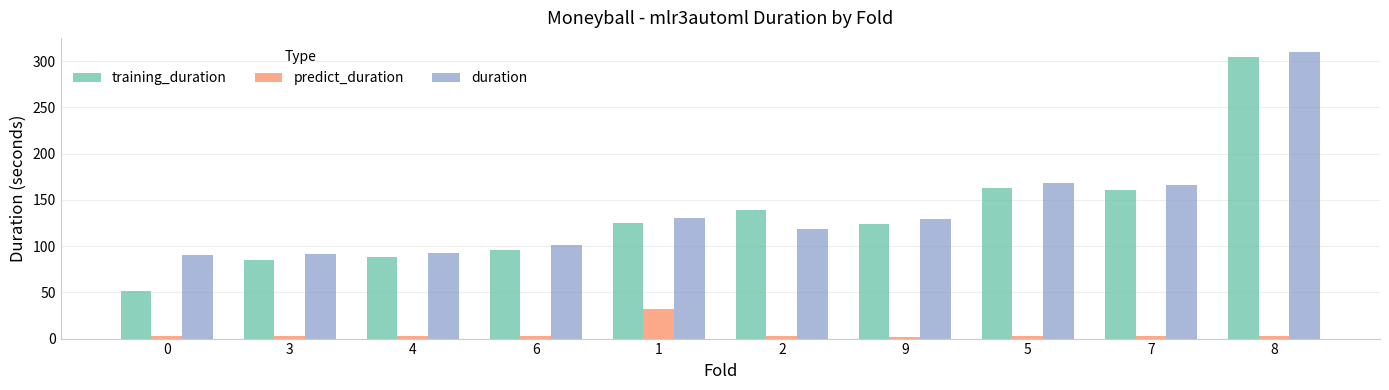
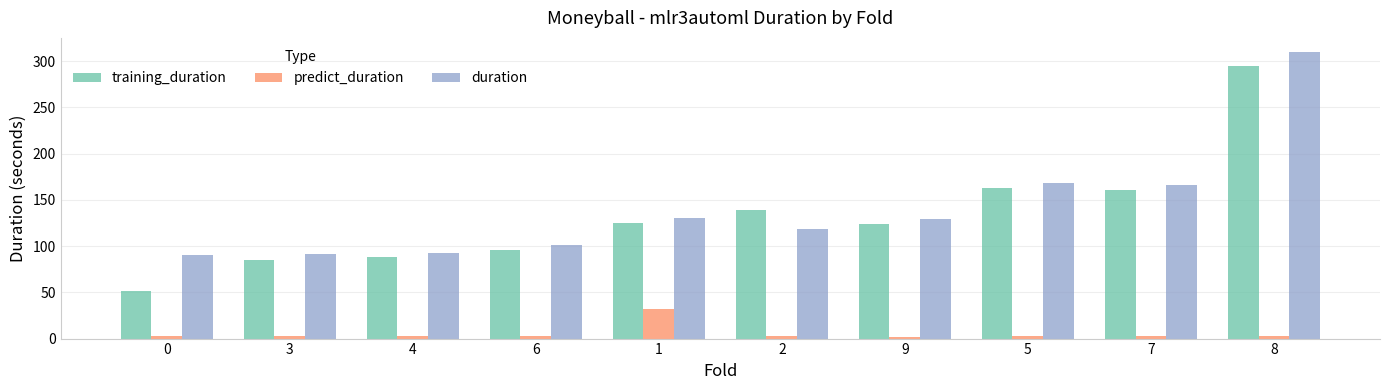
  {
    "training_duration": {
      "0": 50,
      "3": 90,
      "4": 90,
      "6": 100,
      "1": 130,
      "2": 140,
      "9": 120,
      "5": 160,
      "7": 160,
-     "8": 300
+     "8": 290
    },
    "predict_duration": {
      "1": 30
    },
    "duration": {
      "0": 90,
      "3": 90,
      "4": 90,
      "6": 100,
      "1": 130,
      "2": 120,
      "9": 130,
      "5": 170,
      "7": 170,
      "8": 310
    }
  }
